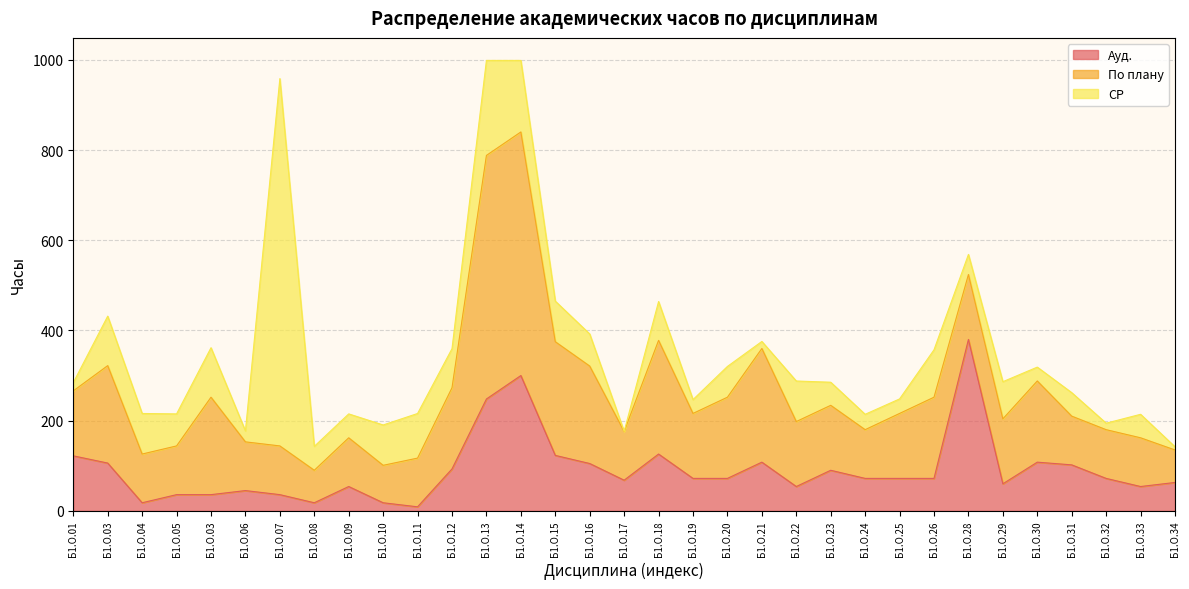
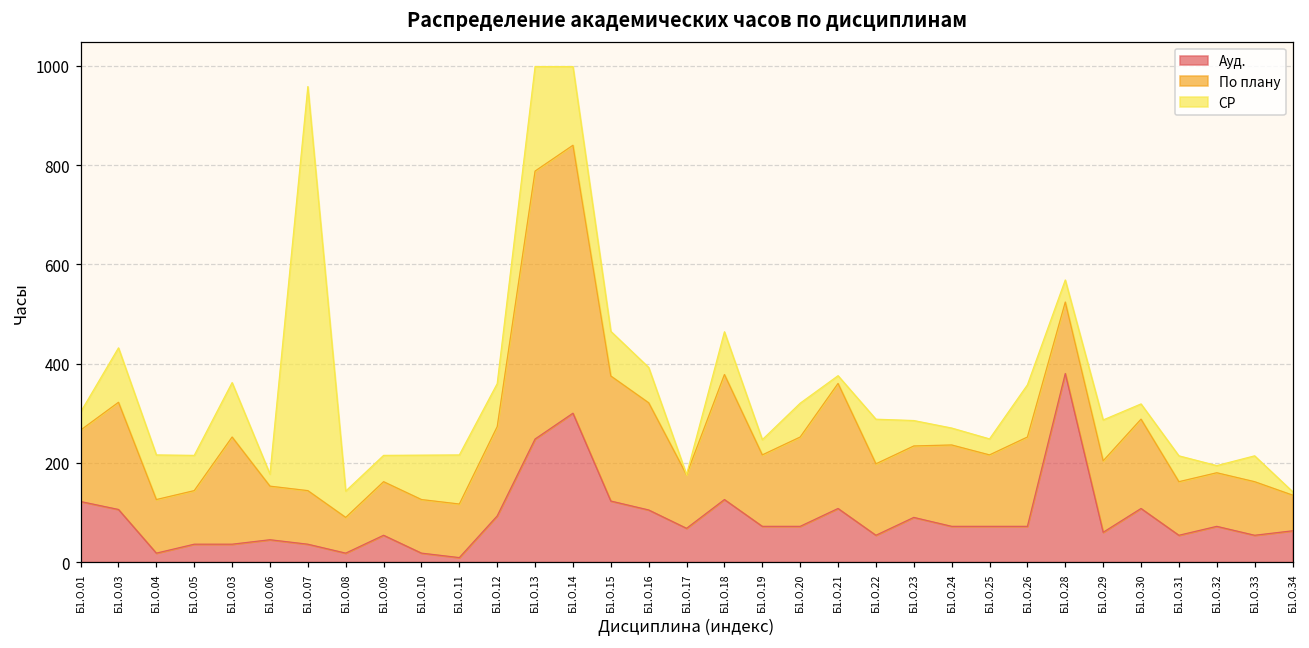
  {
    "Ауд.": {
      "Б1.О.01": 120,
      "Б1.О.04": 20,
      "Б1.О.05": 40,
      "Б1.О.06": 50,
      "Б1.О.07": 40,
      "Б1.О.08": 20,
      "Б1.О.09": 50,
      "Б1.О.10": 20,
      "Б1.О.11": 10,
      "Б1.О.12": 90,
      "Б1.О.13": 250,
      "Б1.О.14": 300,
      "Б1.О.15": 120,
      "Б1.О.16": 110,
      "Б1.О.17": 70,
      "Б1.О.18": 130,
      "Б1.О.19": 70,
      "Б1.О.20": 70,
      "Б1.О.21": 110,
      "Б1.О.22": 50,
      "Б1.О.23": 90,
      "Б1.О.24": 70,
      "Б1.О.25": 70,
      "Б1.О.26": 70,
      "Б1.О.28": 380,
      "Б1.О.29": 60,
      "Б1.О.30": 110,
-     "Б1.О.31": 100,
+     "Б1.О.31": 50,
      "Б1.О.32": 70,
      "Б1.О.33": 50,
      "Б1.О.34": 60
    },
    "По плану": {
      "Б1.О.01": 140,
      "Б1.О.04": 110,
      "Б1.О.05": 110,
      "Б1.О.06": 110,
      "Б1.О.07": 110,
      "Б1.О.08": 70,
      "Б1.О.09": 110,
-     "Б1.О.10": 80,
+     "Б1.О.10": 110,
      "Б1.О.11": 110,
      "Б1.О.12": 180,
      "Б1.О.13": 540,
      "Б1.О.14": 540,
      "Б1.О.15": 250,
      "Б1.О.16": 220,
      "Б1.О.18": 250,
      "Б1.О.19": 140,
      "Б1.О.20": 180,
      "Б1.О.21": 250,
      "Б1.О.22": 140,
      "Б1.О.23": 140,
-     "Б1.О.24": 110,
+     "Б1.О.24": 160,
      "Б1.О.25": 140,
      "Б1.О.26": 180,
      "Б1.О.28": 140,
      "Б1.О.29": 140,
      "Б1.О.30": 180,
      "Б1.О.31": 110,
      "Б1.О.32": 110,
      "Б1.О.33": 110,
      "Б1.О.34": 70
    },
    "СР": {
-     "Б1.О.01": 20,
+     "Б1.О.01": 40,
      "Б1.О.04": 90,
      "Б1.О.05": 70,
      "Б1.О.06": 20,
      "Б1.О.07": 810,
      "Б1.О.08": 50,
      "Б1.О.09": 50,
      "Б1.О.10": 90,
      "Б1.О.11": 100,
      "Б1.О.12": 90,
      "Б1.О.13": 210,
      "Б1.О.14": 160,
      "Б1.О.15": 90,
      "Б1.О.16": 70,
      "Б1.О.18": 90,
      "Б1.О.19": 30,
      "Б1.О.20": 70,
      "Б1.О.21": 20,
      "Б1.О.22": 90,
      "Б1.О.23": 50,
      "Б1.О.24": 30,
      "Б1.О.25": 30,
      "Б1.О.26": 110,
      "Б1.О.28": 40,
      "Б1.О.29": 80,
      "Б1.О.30": 30,
      "Б1.О.31": 50,
      "Б1.О.32": 10,
      "Б1.О.33": 50,
      "Б1.О.34": 10
    }
  }
